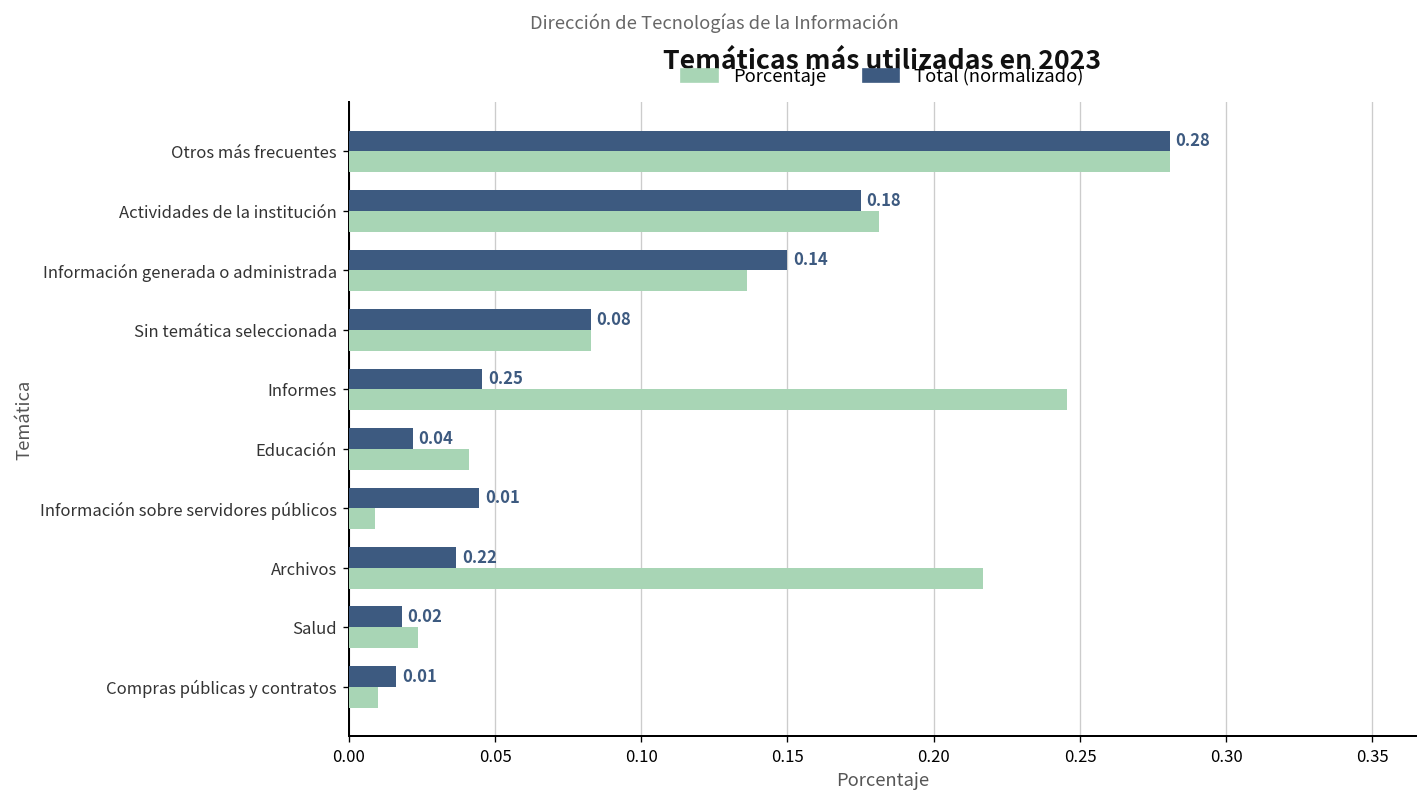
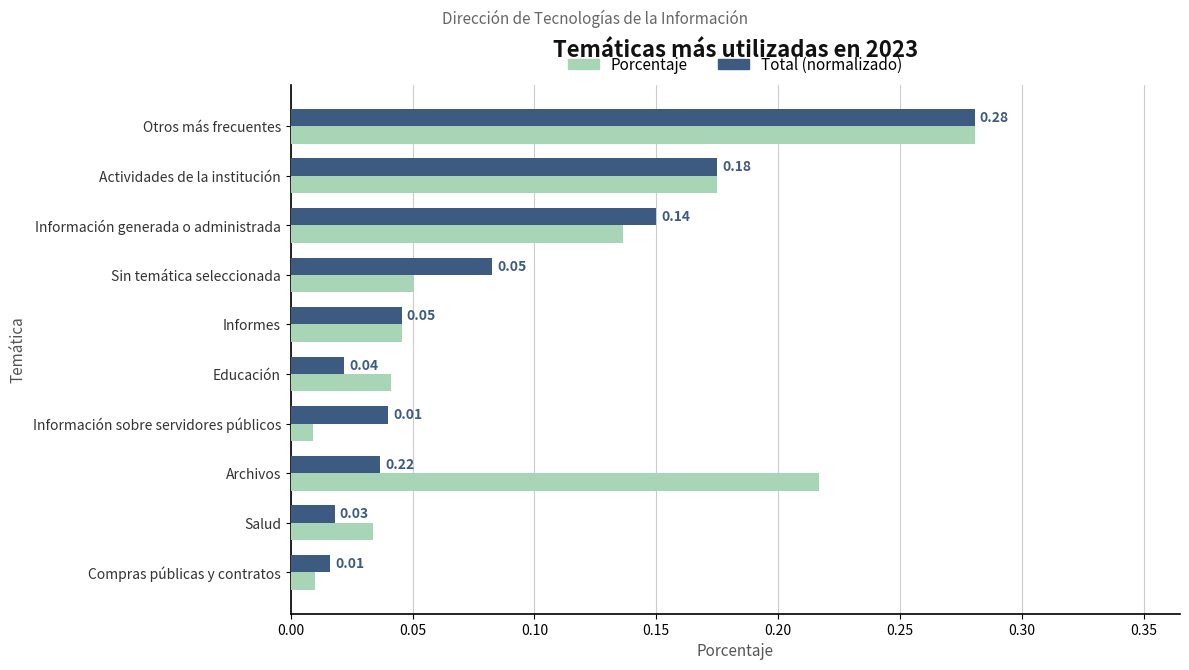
  {
    "Porcentaje": {
-     "Actividades de la institución": 0.181,
-     "Sin temática seleccionada": 0.08,
-     "Informes": 0.25,
+     "Actividades de la institución": 0.175,
+     "Sin temática seleccionada": 0.05,
+     "Informes": 0.05,
      "Educación": 0.04,
-     "Salud": 0.02,
+     "Salud": 0.03,
      "Compras públicas y contratos": 0.01
    },
    "Total (normalizado)": {
-     "Información sobre servidores públicos": 0.045
+     "Información sobre servidores públicos": 0.040
    }
  }
